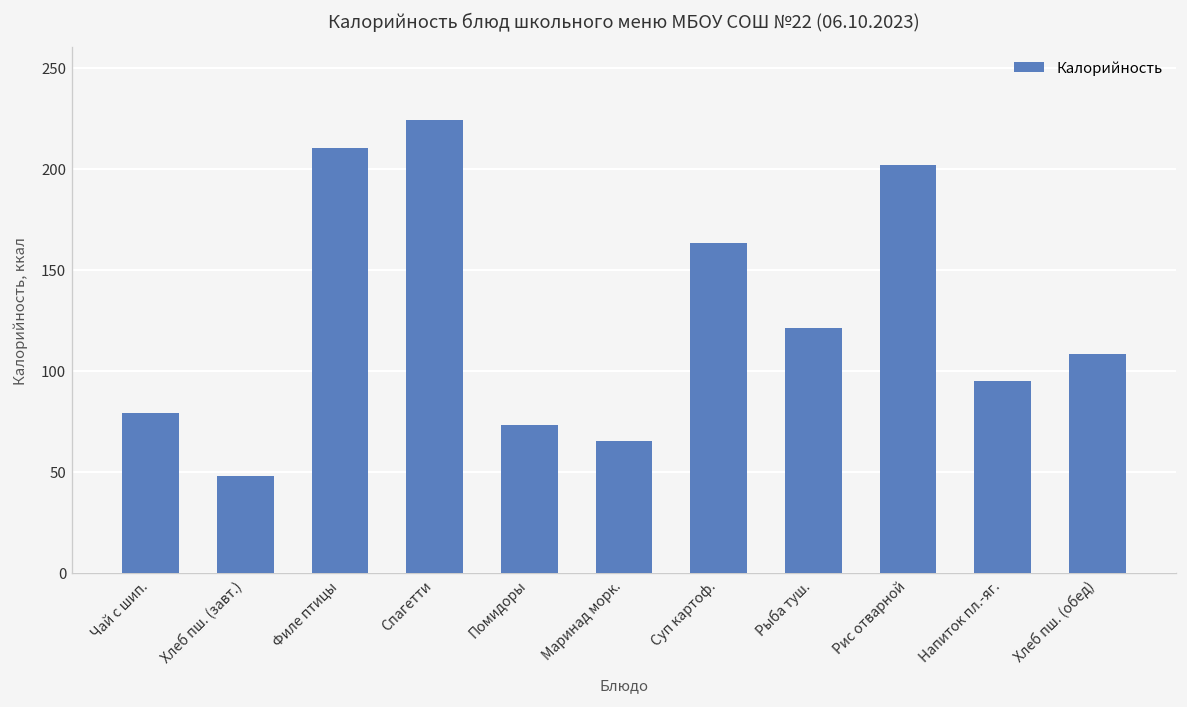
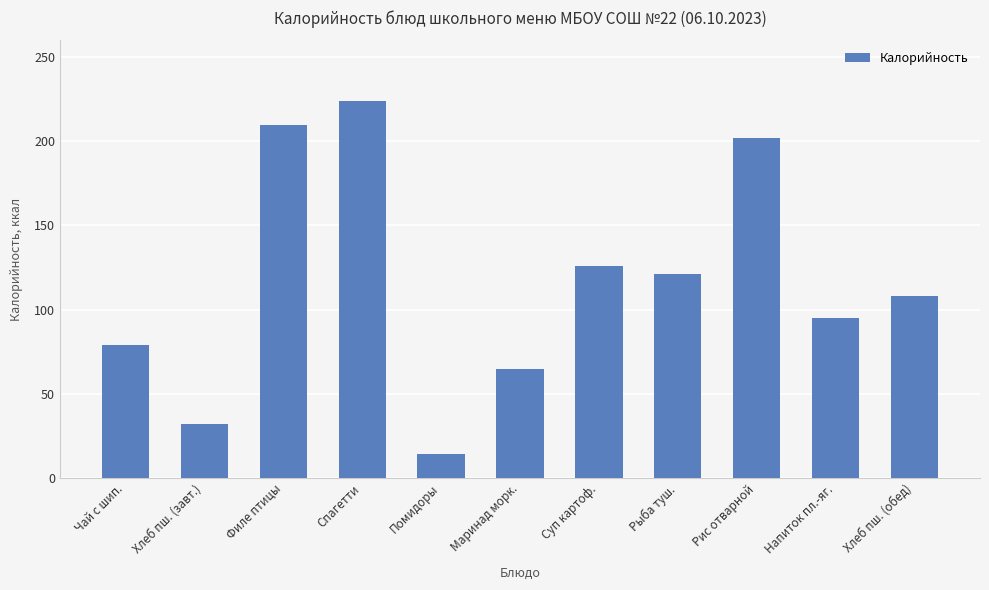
  {
    "Чай с шип.": 79,
-   "Хлеб пш. (завт.)": 48,
+   "Хлеб пш. (завт.)": 32,
    "Филе птицы": 210,
    "Спагетти": 224,
-   "Помидоры": 73,
+   "Помидоры": 14,
    "Маринад морк.": 65,
-   "Суп картоф.": 163,
+   "Суп картоф.": 126,
    "Рыба туш.": 121,
    "Рис отварной": 202,
    "Напиток пл.-яг.": 95,
    "Хлеб пш. (обед)": 108
  }
